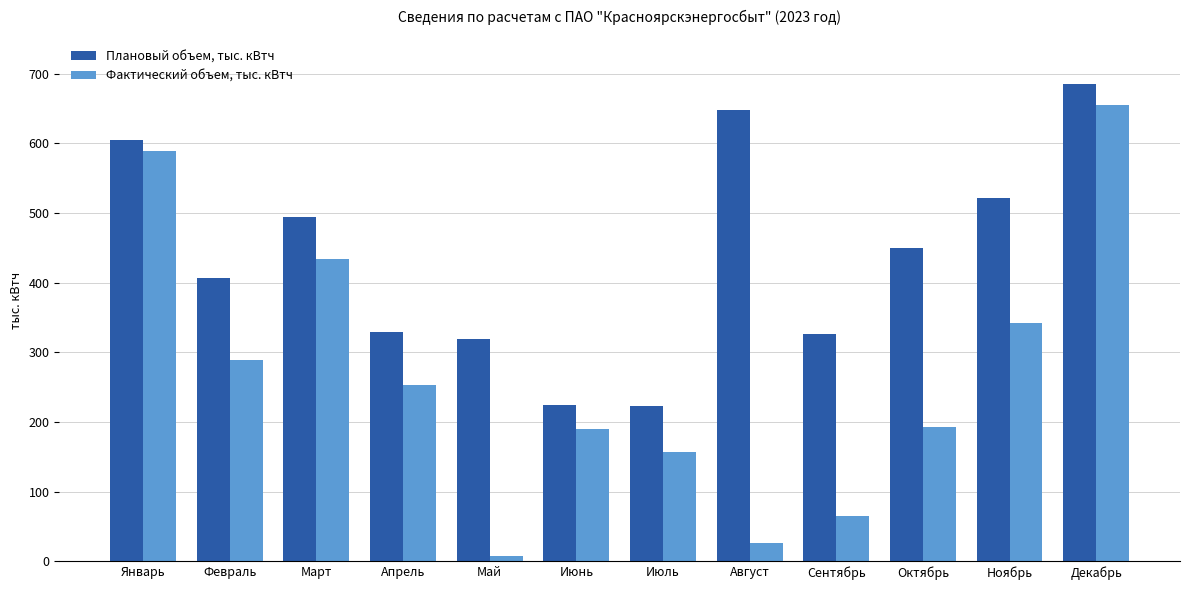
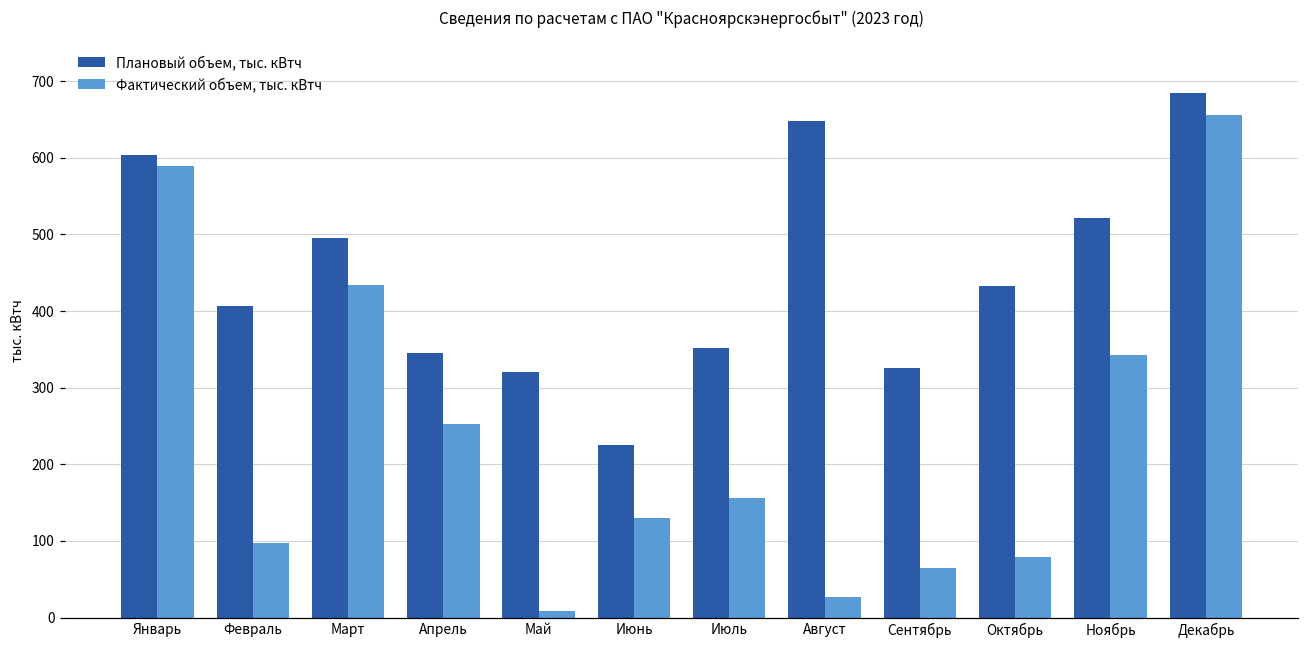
  {
    "Плановый объем, тыс. кВтч": {
      "Январь": 600,
      "Февраль": 410,
      "Март": 490,
-     "Апрель": 330,
+     "Апрель": 340,
      "Май": 320,
      "Июнь": 230,
-     "Июль": 220,
+     "Июль": 350,
      "Август": 650,
      "Сентябрь": 330,
-     "Октябрь": 450,
+     "Октябрь": 430,
      "Ноябрь": 520,
      "Декабрь": 680
    },
    "Фактический объем, тыс. кВтч": {
      "Январь": 590,
-     "Февраль": 290,
+     "Февраль": 100,
      "Март": 430,
      "Апрель": 250,
      "Май": 10,
-     "Июнь": 190,
+     "Июнь": 130,
      "Июль": 160,
      "Август": 30,
      "Сентябрь": 60,
-     "Октябрь": 190,
+     "Октябрь": 80,
      "Ноябрь": 340,
      "Декабрь": 660
    }
  }
